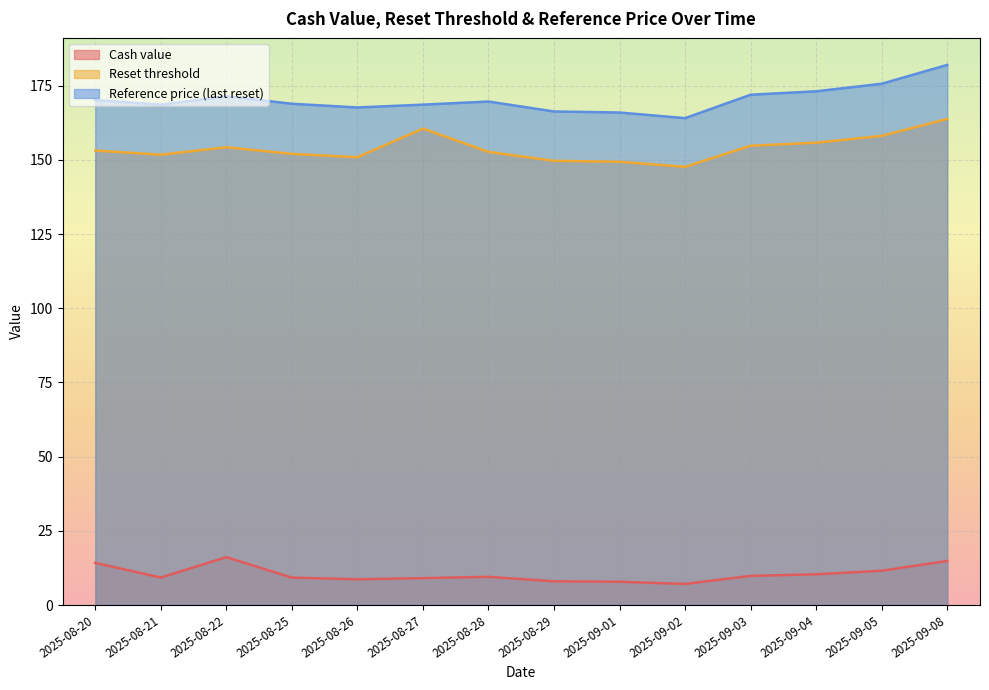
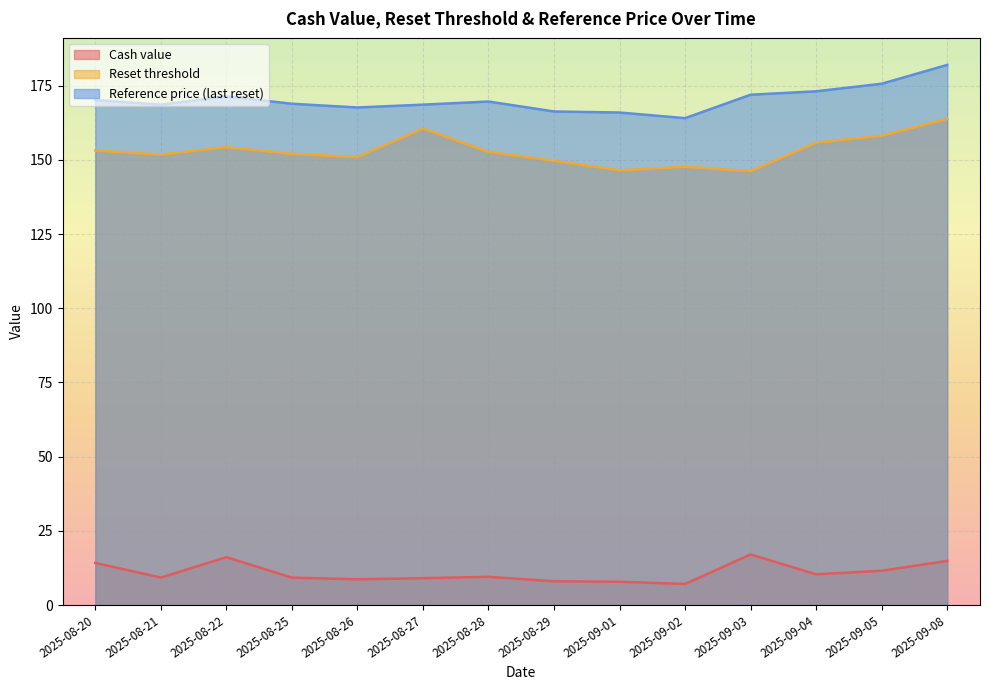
  {
    "Cash value": {
      "2025-08-20": 14,
      "2025-08-21": 9,
      "2025-08-22": 16,
      "2025-08-25": 9,
      "2025-08-26": 9,
      "2025-08-27": 9,
      "2025-08-28": 10,
      "2025-08-29": 8,
      "2025-09-01": 8,
      "2025-09-02": 7,
-     "2025-09-03": 10,
+     "2025-09-03": 17,
      "2025-09-04": 10,
      "2025-09-05": 12,
      "2025-09-08": 15
    },
    "Reset threshold": {
      "2025-08-20": 153,
      "2025-08-21": 152,
      "2025-08-22": 154,
      "2025-08-25": 152,
      "2025-08-26": 151,
      "2025-08-27": 161,
      "2025-08-28": 153,
      "2025-08-29": 150,
-     "2025-09-01": 149,
+     "2025-09-01": 147,
      "2025-09-02": 148,
-     "2025-09-03": 155,
+     "2025-09-03": 146,
      "2025-09-04": 156,
      "2025-09-05": 158,
      "2025-09-08": 164
    },
    "Reference price (last reset)": {
      "2025-08-25": 169,
      "2025-08-26": 168,
      "2025-08-27": 169,
      "2025-08-28": 170,
      "2025-08-29": 166,
      "2025-09-01": 166,
      "2025-09-02": 164,
      "2025-09-03": 172,
      "2025-09-04": 173,
      "2025-09-05": 176,
      "2025-09-08": 182
    }
  }
